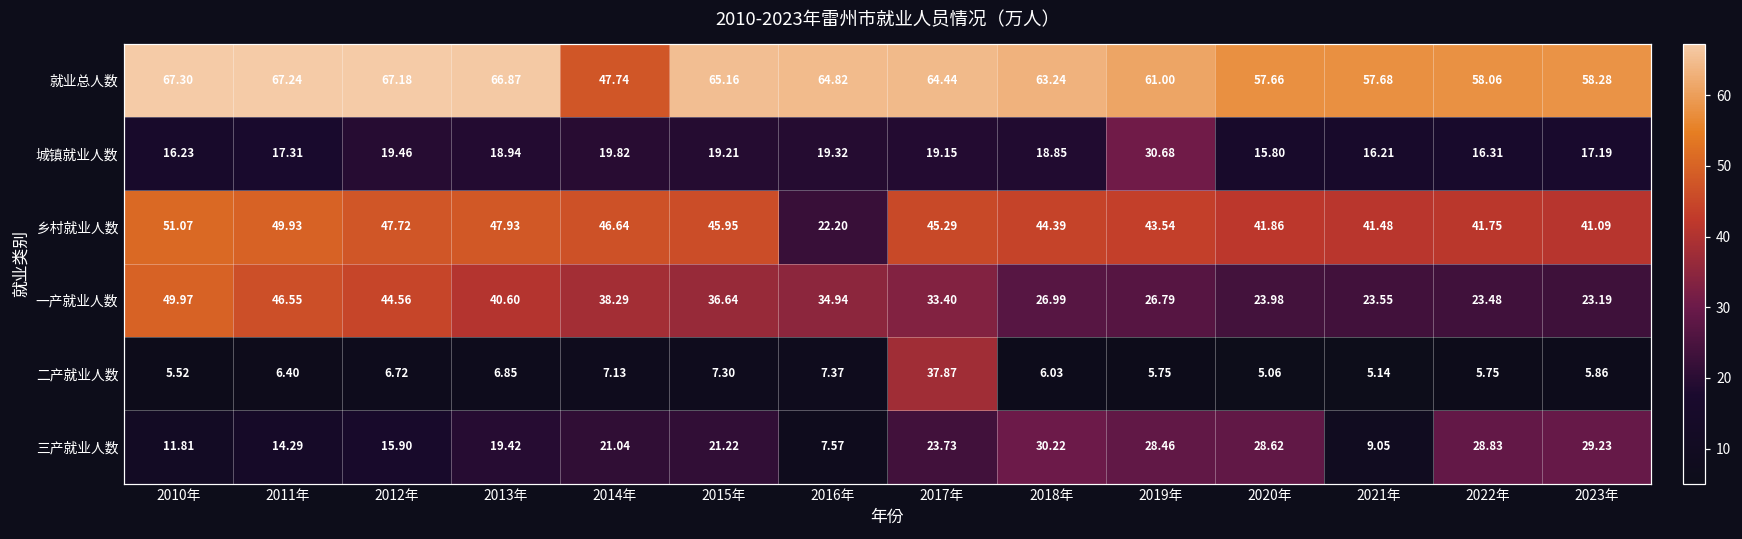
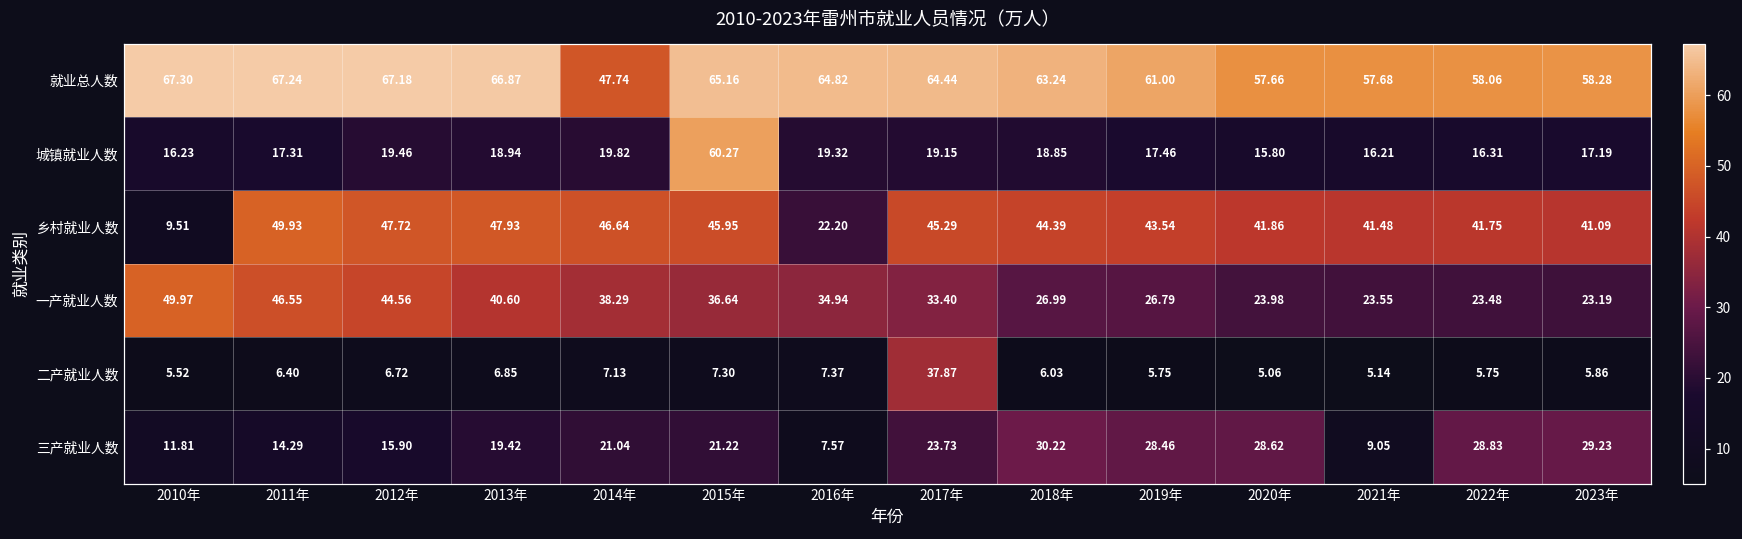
  {
    "就业总人数": {
      "2010年": 67.30,
      "2011年": 67.24,
      "2012年": 67.18,
      "2013年": 66.87,
      "2014年": 47.74,
      "2015年": 65.16,
      "2016年": 64.82,
      "2017年": 64.44,
      "2018年": 63.24,
      "2019年": 61.00,
      "2020年": 57.66,
      "2021年": 57.68,
      "2022年": 58.06,
      "2023年": 58.28
    },
    "城镇就业人数": {
      "2010年": 16.23,
      "2011年": 17.31,
      "2012年": 19.46,
      "2013年": 18.94,
      "2014年": 19.82,
-     "2015年": 19.21,
+     "2015年": 60.27,
      "2016年": 19.32,
      "2017年": 19.15,
      "2018年": 18.85,
-     "2019年": 30.68,
+     "2019年": 17.46,
      "2020年": 15.80,
      "2021年": 16.21,
      "2022年": 16.31,
      "2023年": 17.19
    },
    "乡村就业人数": {
-     "2010年": 51.07,
+     "2010年": 9.51,
      "2011年": 49.93,
      "2012年": 47.72,
      "2013年": 47.93,
      "2014年": 46.64,
      "2015年": 45.95,
      "2016年": 22.20,
      "2017年": 45.29,
      "2018年": 44.39,
      "2019年": 43.54,
      "2020年": 41.86,
      "2021年": 41.48,
      "2022年": 41.75,
      "2023年": 41.09
    },
    "一产就业人数": {
      "2010年": 49.97,
      "2011年": 46.55,
      "2012年": 44.56,
      "2013年": 40.60,
      "2014年": 38.29,
      "2015年": 36.64,
      "2016年": 34.94,
      "2017年": 33.40,
      "2018年": 26.99,
      "2019年": 26.79,
      "2020年": 23.98,
      "2021年": 23.55,
      "2022年": 23.48,
      "2023年": 23.19
    },
    "二产就业人数": {
      "2010年": 5.52,
      "2011年": 6.40,
      "2012年": 6.72,
      "2013年": 6.85,
      "2014年": 7.13,
      "2015年": 7.30,
      "2016年": 7.37,
      "2017年": 37.87,
      "2018年": 6.03,
      "2019年": 5.75,
      "2020年": 5.06,
      "2021年": 5.14,
      "2022年": 5.75,
      "2023年": 5.86
    },
    "三产就业人数": {
      "2010年": 11.81,
      "2011年": 14.29,
      "2012年": 15.90,
      "2013年": 19.42,
      "2014年": 21.04,
      "2015年": 21.22,
      "2016年": 7.57,
      "2017年": 23.73,
      "2018年": 30.22,
      "2019年": 28.46,
      "2020年": 28.62,
      "2021年": 9.05,
      "2022年": 28.83,
      "2023年": 29.23
    }
  }
